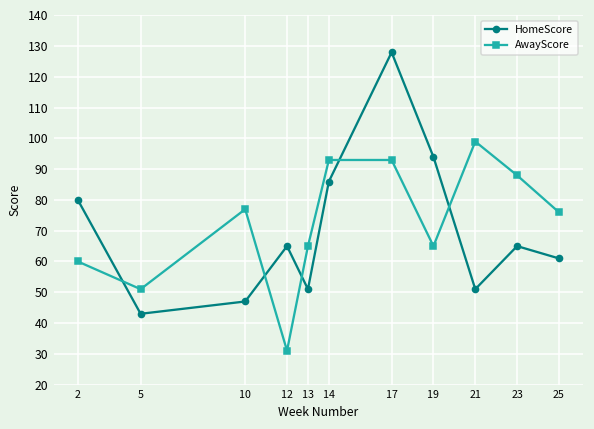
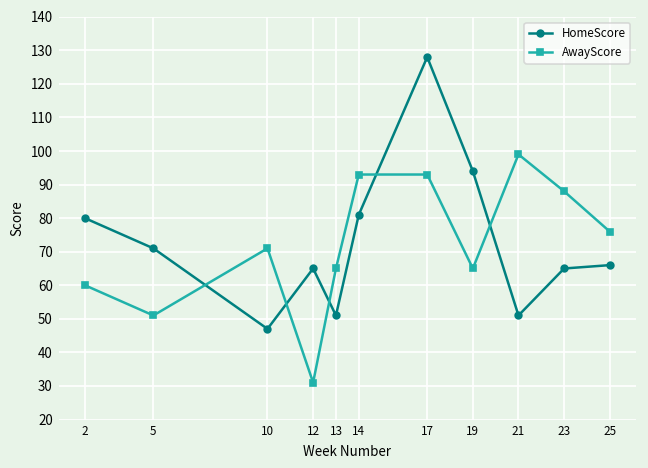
  {
    "HomeScore": {
      "2": 80,
-     "5": 43,
+     "5": 71,
      "10": 47,
      "12": 65,
      "13": 51,
-     "14": 86,
+     "14": 81,
      "17": 128,
      "19": 94,
      "21": 51,
      "23": 65,
-     "25": 61
+     "25": 66
    },
    "AwayScore": {
      "2": 60,
      "5": 51,
-     "10": 77,
+     "10": 71,
      "12": 31,
      "13": 65,
      "14": 93,
      "17": 93,
      "19": 65,
      "21": 99,
      "23": 88,
      "25": 76
    }
  }
